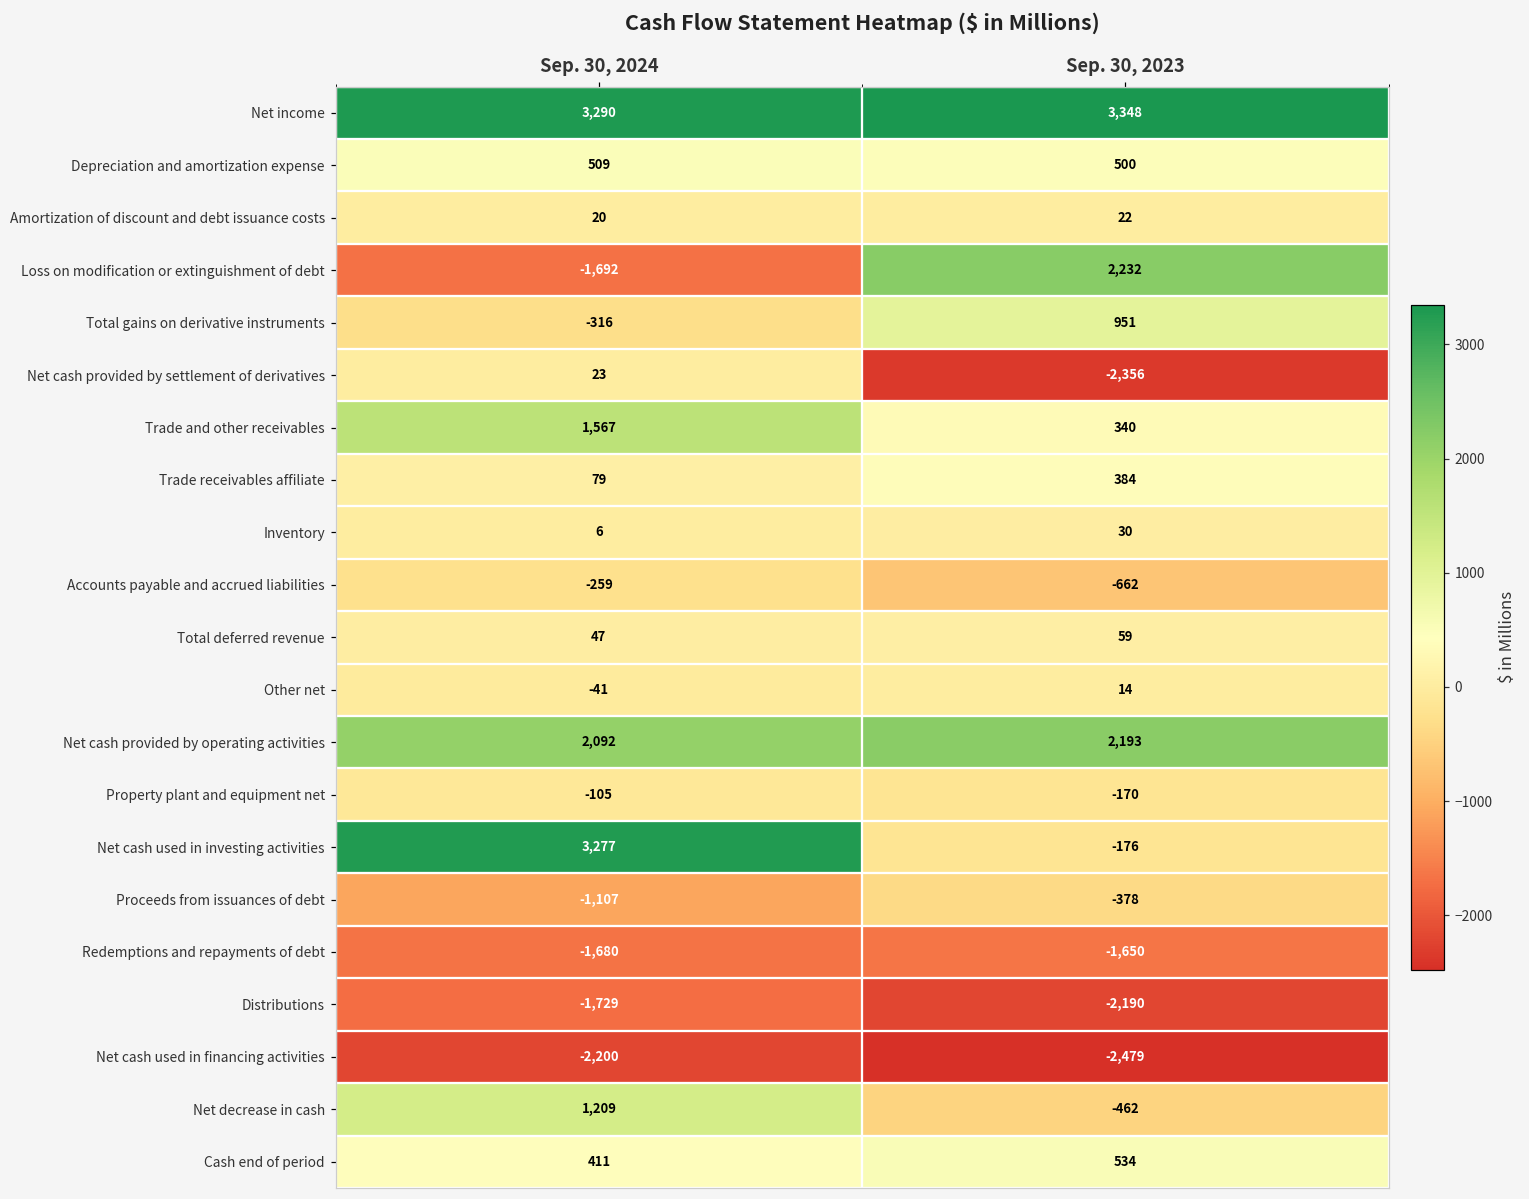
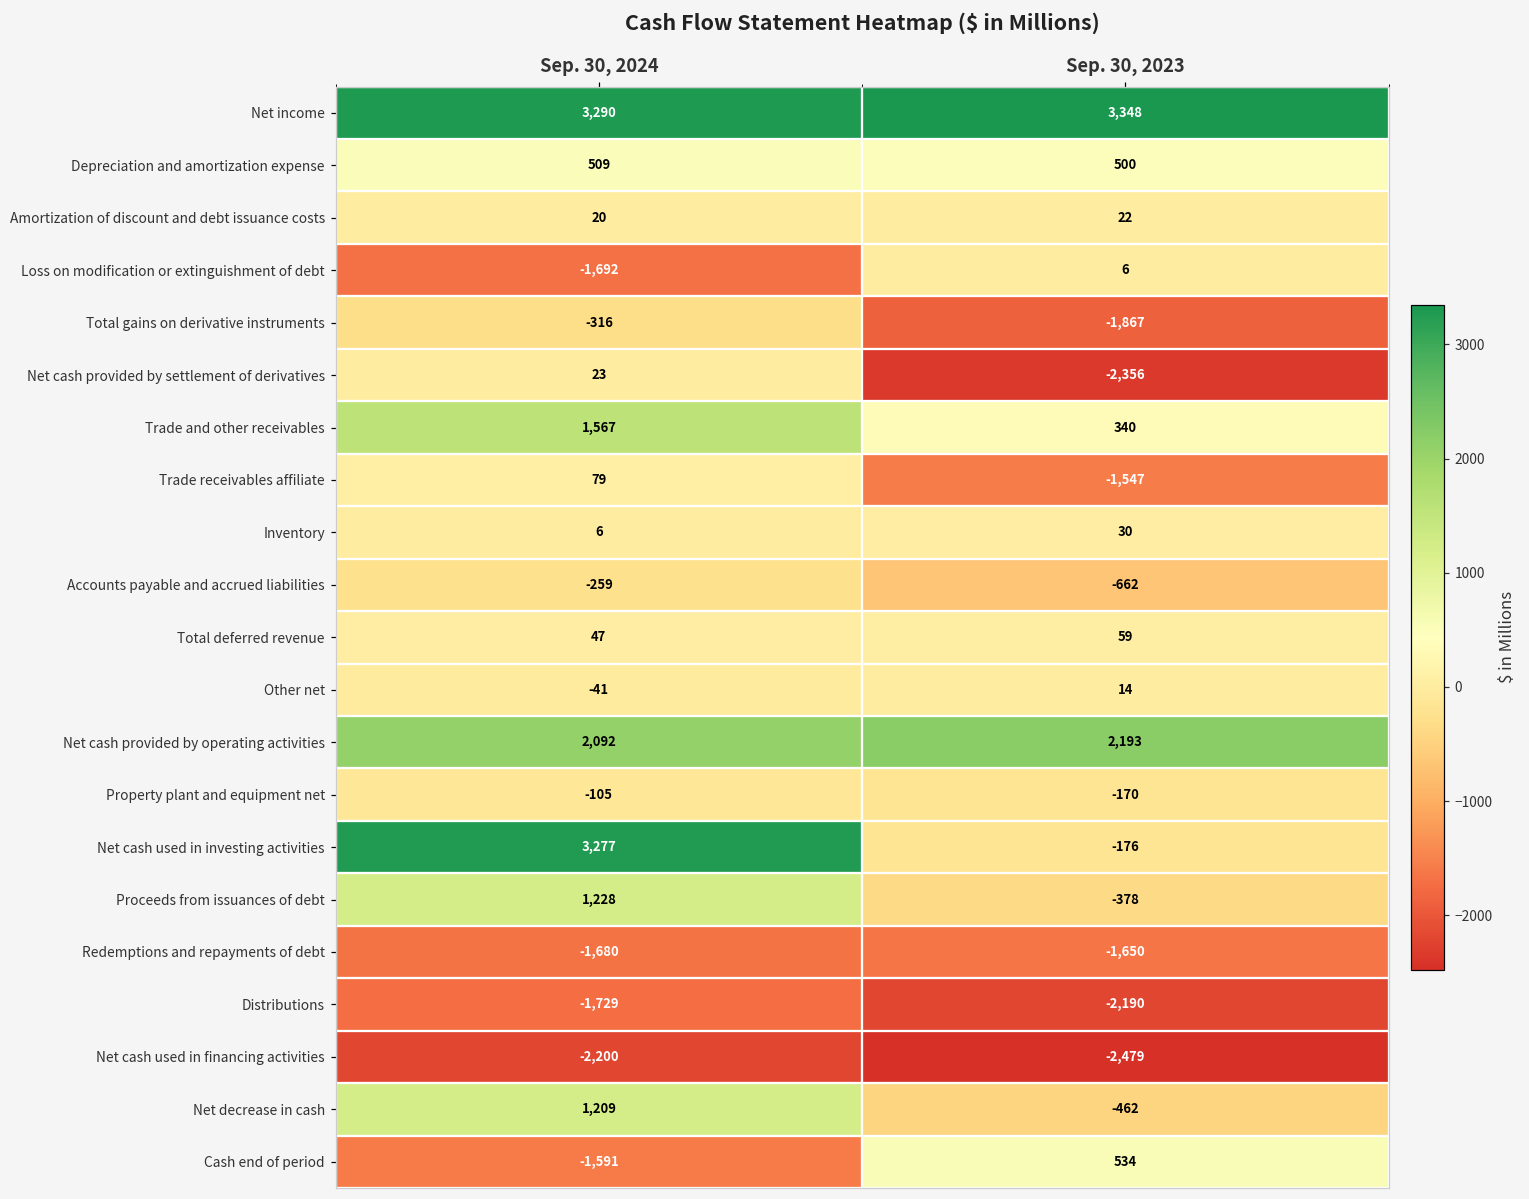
  {
    "Net income": {
      "Sep. 30, 2024": "3,290",
      "Sep. 30, 2023": "3,348"
    },
    "Depreciation and amortization expense": {
      "Sep. 30, 2024": "509",
      "Sep. 30, 2023": "500"
    },
    "Amortization of discount and debt issuance costs": {
      "Sep. 30, 2024": "20",
      "Sep. 30, 2023": "22"
    },
    "Loss on modification or extinguishment of debt": {
      "Sep. 30, 2024": "-1,692",
-     "Sep. 30, 2023": "2,232"
+     "Sep. 30, 2023": "6"
    },
    "Total gains on derivative instruments": {
      "Sep. 30, 2024": "-316",
-     "Sep. 30, 2023": "951"
+     "Sep. 30, 2023": "-1,867"
    },
    "Net cash provided by settlement of derivatives": {
      "Sep. 30, 2024": "23",
      "Sep. 30, 2023": "-2,356"
    },
    "Trade and other receivables": {
      "Sep. 30, 2024": "1,567",
      "Sep. 30, 2023": "340"
    },
    "Trade receivables affiliate": {
      "Sep. 30, 2024": "79",
-     "Sep. 30, 2023": "384"
+     "Sep. 30, 2023": "-1,547"
    },
    "Inventory": {
      "Sep. 30, 2024": "6",
      "Sep. 30, 2023": "30"
    },
    "Accounts payable and accrued liabilities": {
      "Sep. 30, 2024": "-259",
      "Sep. 30, 2023": "-662"
    },
    "Total deferred revenue": {
      "Sep. 30, 2024": "47",
      "Sep. 30, 2023": "59"
    },
    "Other net": {
      "Sep. 30, 2024": "-41",
      "Sep. 30, 2023": "14"
    },
    "Net cash provided by operating activities": {
      "Sep. 30, 2024": "2,092",
      "Sep. 30, 2023": "2,193"
    },
    "Property plant and equipment net": {
      "Sep. 30, 2024": "-105",
      "Sep. 30, 2023": "-170"
    },
    "Net cash used in investing activities": {
      "Sep. 30, 2024": "3,277",
      "Sep. 30, 2023": "-176"
    },
    "Proceeds from issuances of debt": {
-     "Sep. 30, 2024": "-1,107",
+     "Sep. 30, 2024": "1,228",
      "Sep. 30, 2023": "-378"
    },
    "Redemptions and repayments of debt": {
      "Sep. 30, 2024": "-1,680",
      "Sep. 30, 2023": "-1,650"
    },
    "Distributions": {
      "Sep. 30, 2024": "-1,729",
      "Sep. 30, 2023": "-2,190"
    },
    "Net cash used in financing activities": {
      "Sep. 30, 2024": "-2,200",
      "Sep. 30, 2023": "-2,479"
    },
    "Net decrease in cash": {
      "Sep. 30, 2024": "1,209",
      "Sep. 30, 2023": "-462"
    },
    "Cash end of period": {
-     "Sep. 30, 2024": "411",
+     "Sep. 30, 2024": "-1,591",
      "Sep. 30, 2023": "534"
    }
  }
